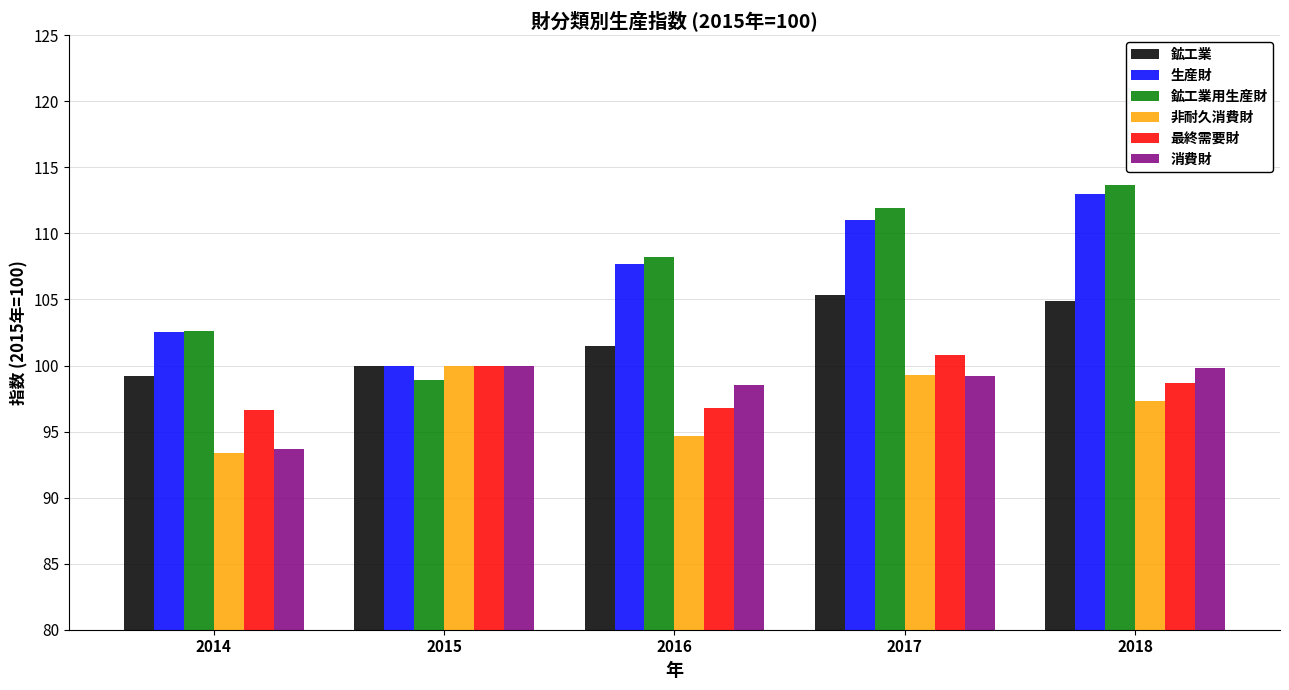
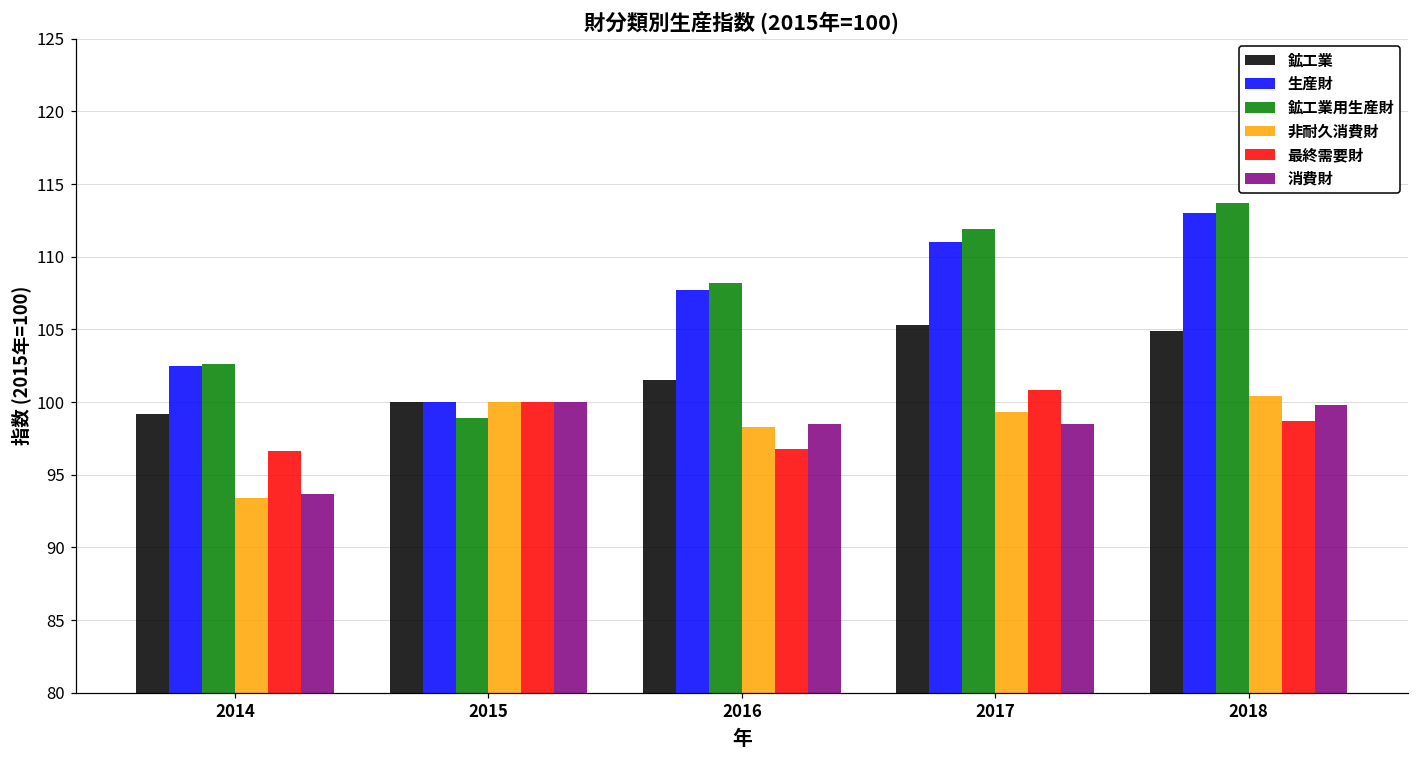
  {
    "鉱工業": {
      "2014": 99.2,
      "2015": 100.0,
      "2016": 101.5,
      "2017": 105.3,
      "2018": 104.9
    },
    "生産財": {
      "2014": 102.5,
      "2015": 100.0,
      "2016": 107.7,
      "2017": 111.0,
      "2018": 113.0
    },
    "鉱工業用生産財": {
      "2014": 102.6,
      "2015": 98.9,
      "2016": 108.2,
      "2017": 111.9,
      "2018": 113.7
    },
    "非耐久消費財": {
      "2014": 93.4,
      "2015": 100.0,
-     "2016": 94.7,
+     "2016": 98.3,
      "2017": 99.3,
-     "2018": 97.3
+     "2018": 100.4
    },
    "最終需要財": {
      "2014": 96.6,
      "2015": 100.0,
      "2016": 96.8,
      "2017": 100.8,
      "2018": 98.7
    },
    "消費財": {
      "2014": 93.7,
      "2015": 100.0,
      "2016": 98.5,
-     "2017": 99.2,
+     "2017": 98.5,
      "2018": 99.8
    }
  }
